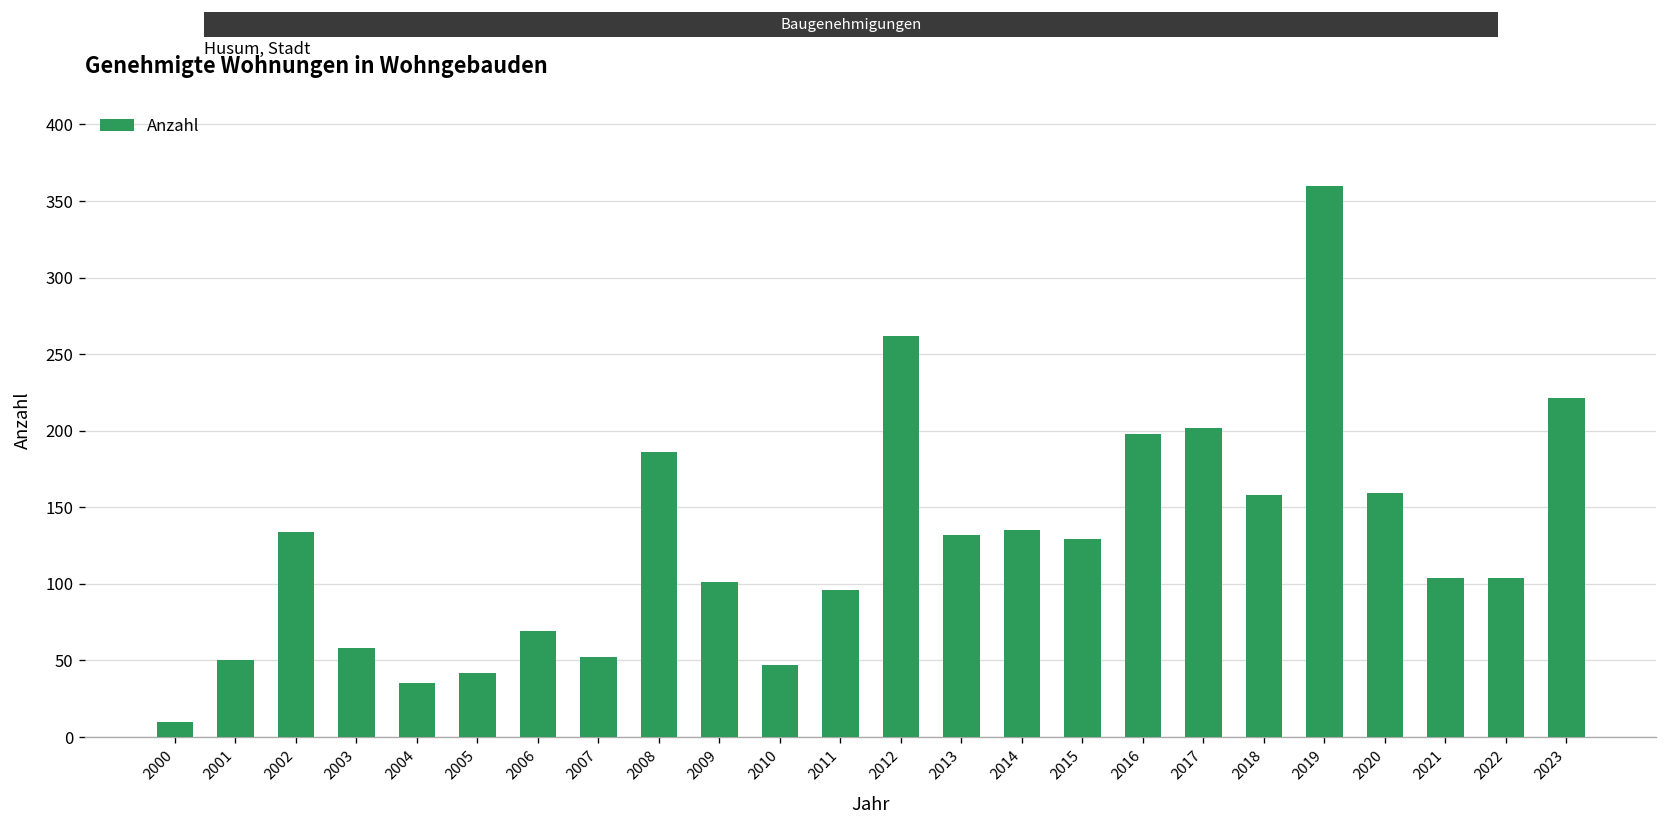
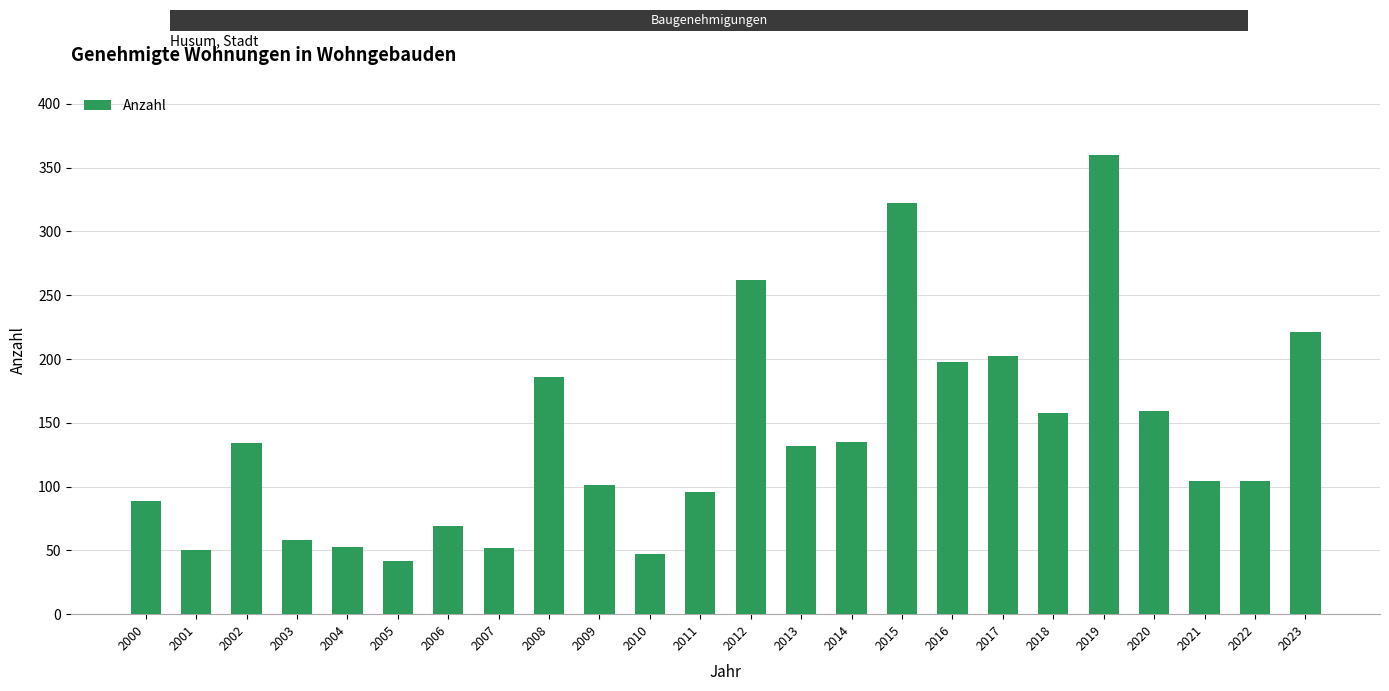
  {
-   "2000": 10,
+   "2000": 89,
    "2001": 50,
    "2002": 134,
    "2003": 58,
-   "2004": 35,
+   "2004": 53,
    "2005": 42,
    "2006": 69,
    "2007": 52,
    "2008": 186,
    "2009": 101,
    "2010": 47,
    "2011": 96,
    "2012": 262,
    "2013": 132,
    "2014": 135,
-   "2015": 129,
+   "2015": 322,
    "2016": 198,
    "2017": 202,
    "2018": 158,
    "2019": 360,
    "2020": 159,
    "2021": 104,
    "2022": 104,
    "2023": 221
  }
